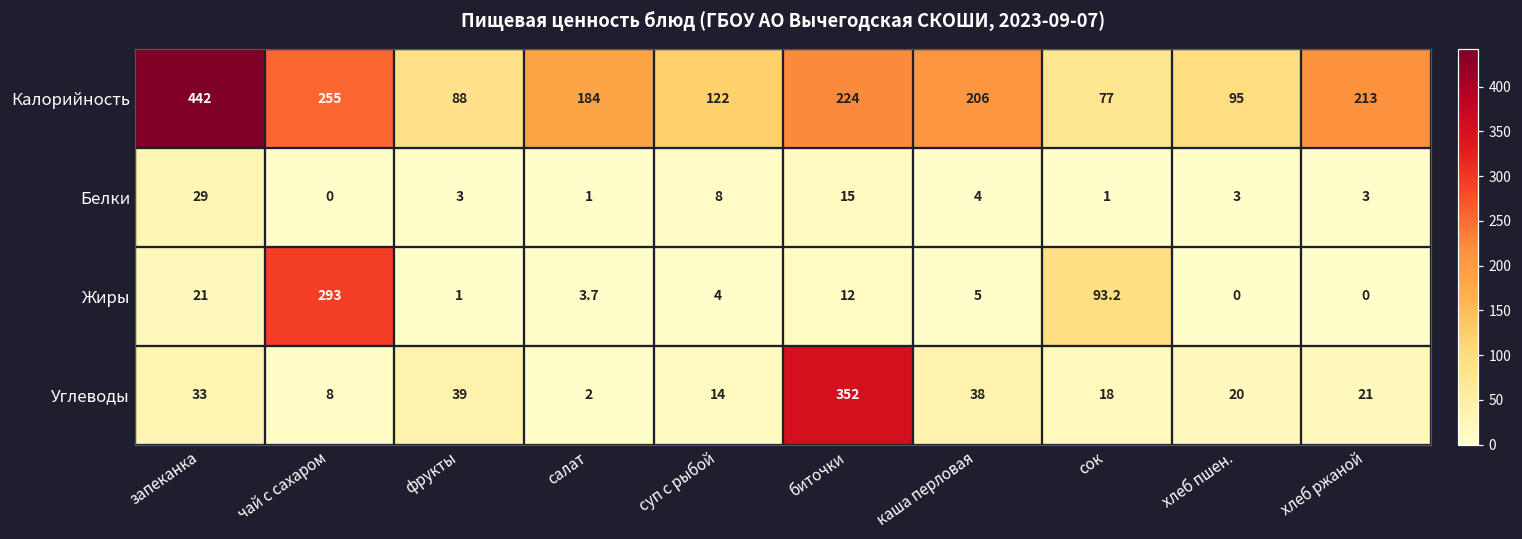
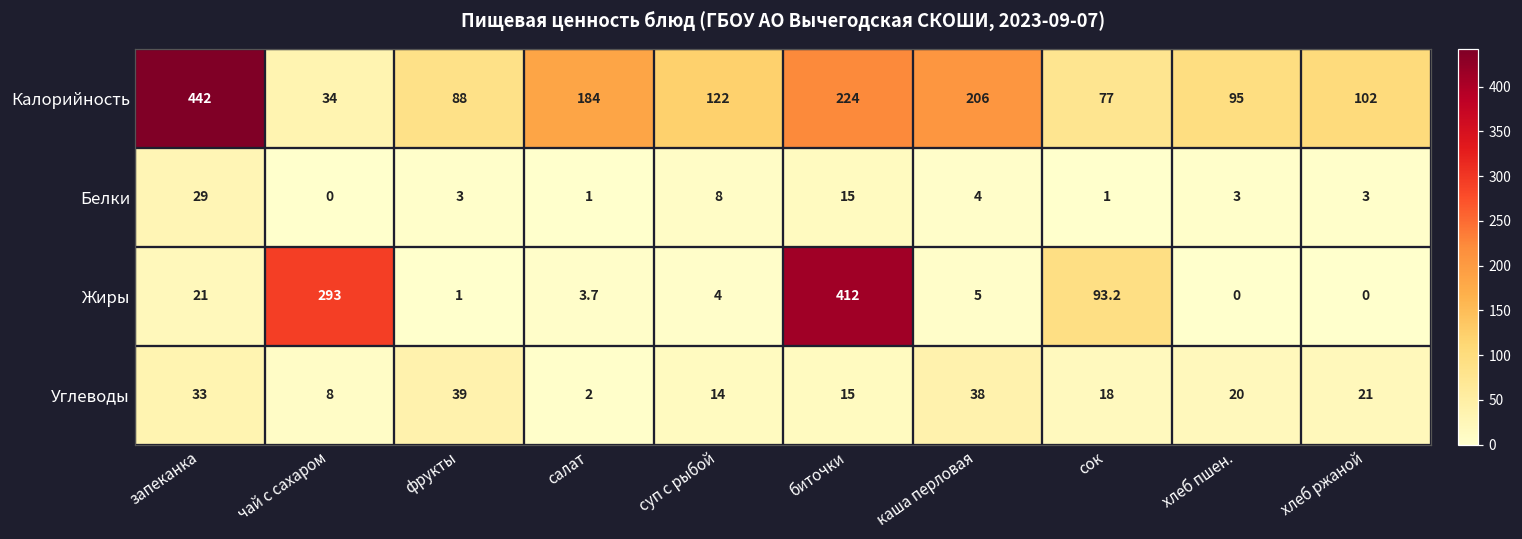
  {
    "Калорийность": {
      "запеканка": 442,
-     "чай с сахаром": 255,
+     "чай с сахаром": 34,
      "фрукты": 88,
      "салат": 184,
      "суп с рыбой": 122,
      "биточки": 224,
      "каша перловая": 206,
      "сок": 77,
      "хлеб пшен.": 95,
-     "хлеб ржаной": 213
+     "хлеб ржаной": 102
    },
    "Белки": {
      "запеканка": 29,
      "чай с сахаром": 0,
      "фрукты": 3,
      "салат": 1,
      "суп с рыбой": 8,
      "биточки": 15,
      "каша перловая": 4,
      "сок": 1,
      "хлеб пшен.": 3,
      "хлеб ржаной": 3
    },
    "Жиры": {
      "запеканка": 21,
      "чай с сахаром": 293,
      "фрукты": 1,
      "салат": 3.7,
      "суп с рыбой": 4,
-     "биточки": 12,
+     "биточки": 412,
      "каша перловая": 5,
      "сок": 93.2,
      "хлеб пшен.": 0,
      "хлеб ржаной": 0
    },
    "Углеводы": {
      "запеканка": 33,
      "чай с сахаром": 8,
      "фрукты": 39,
      "салат": 2,
      "суп с рыбой": 14,
-     "биточки": 352,
+     "биточки": 15,
      "каша перловая": 38,
      "сок": 18,
      "хлеб пшен.": 20,
      "хлеб ржаной": 21
    }
  }
